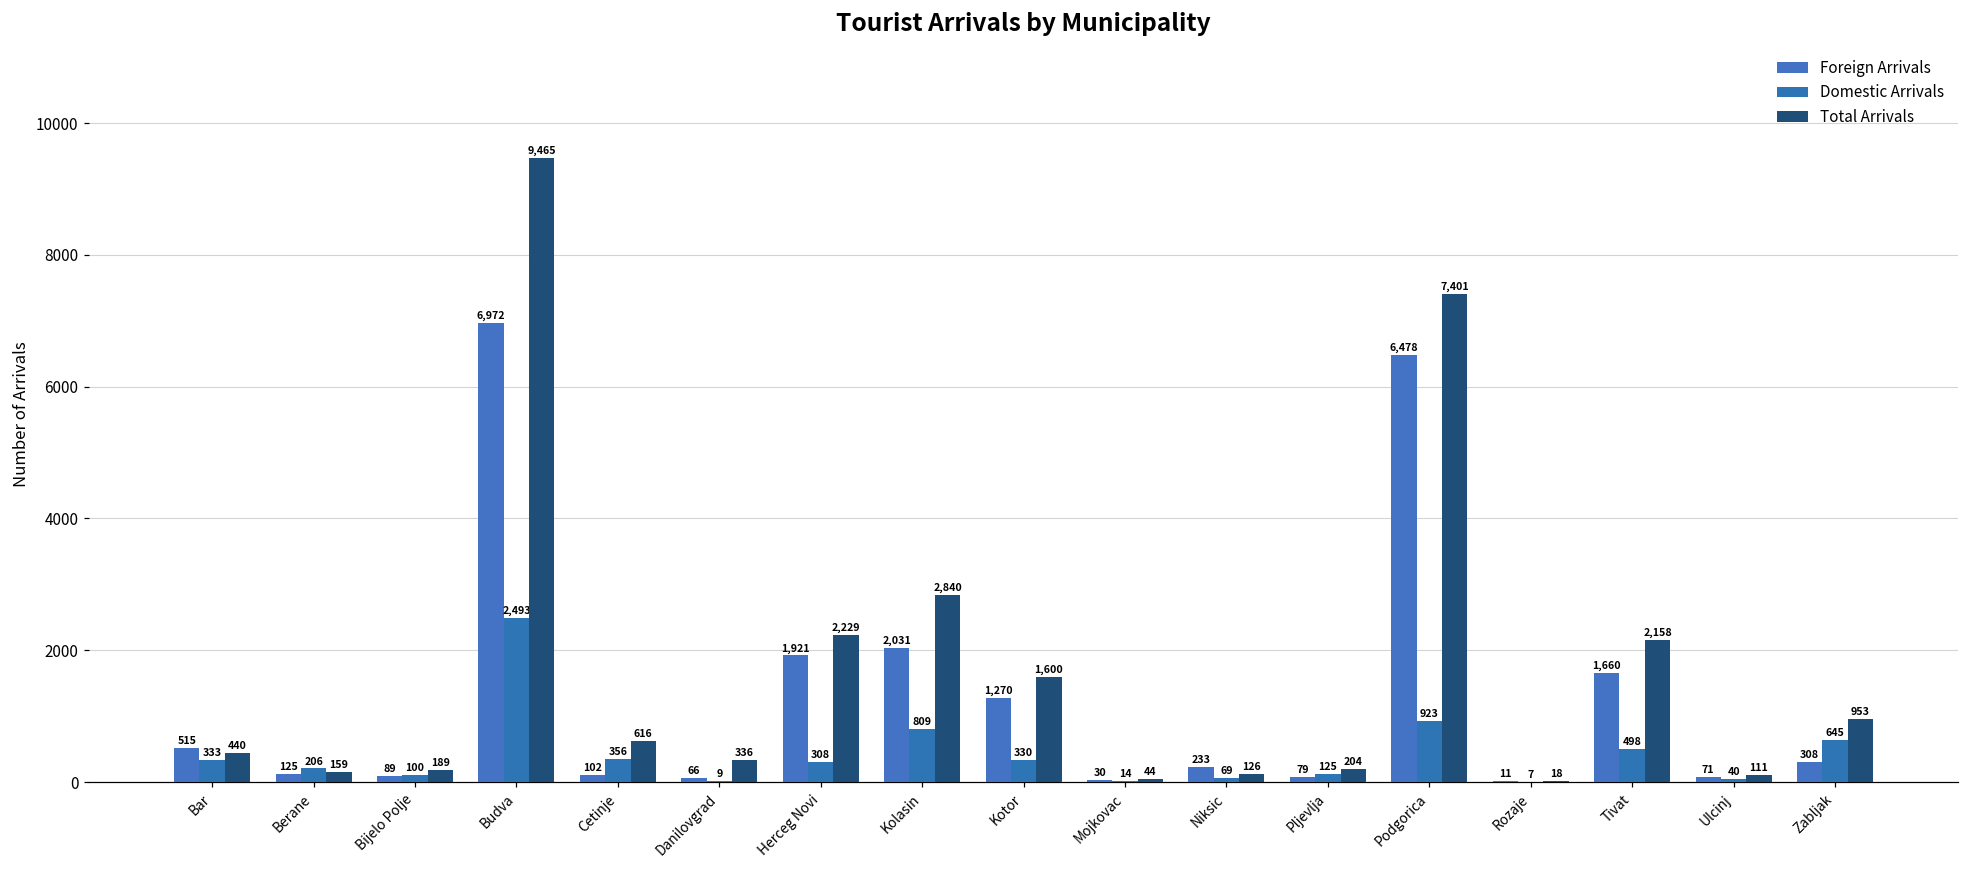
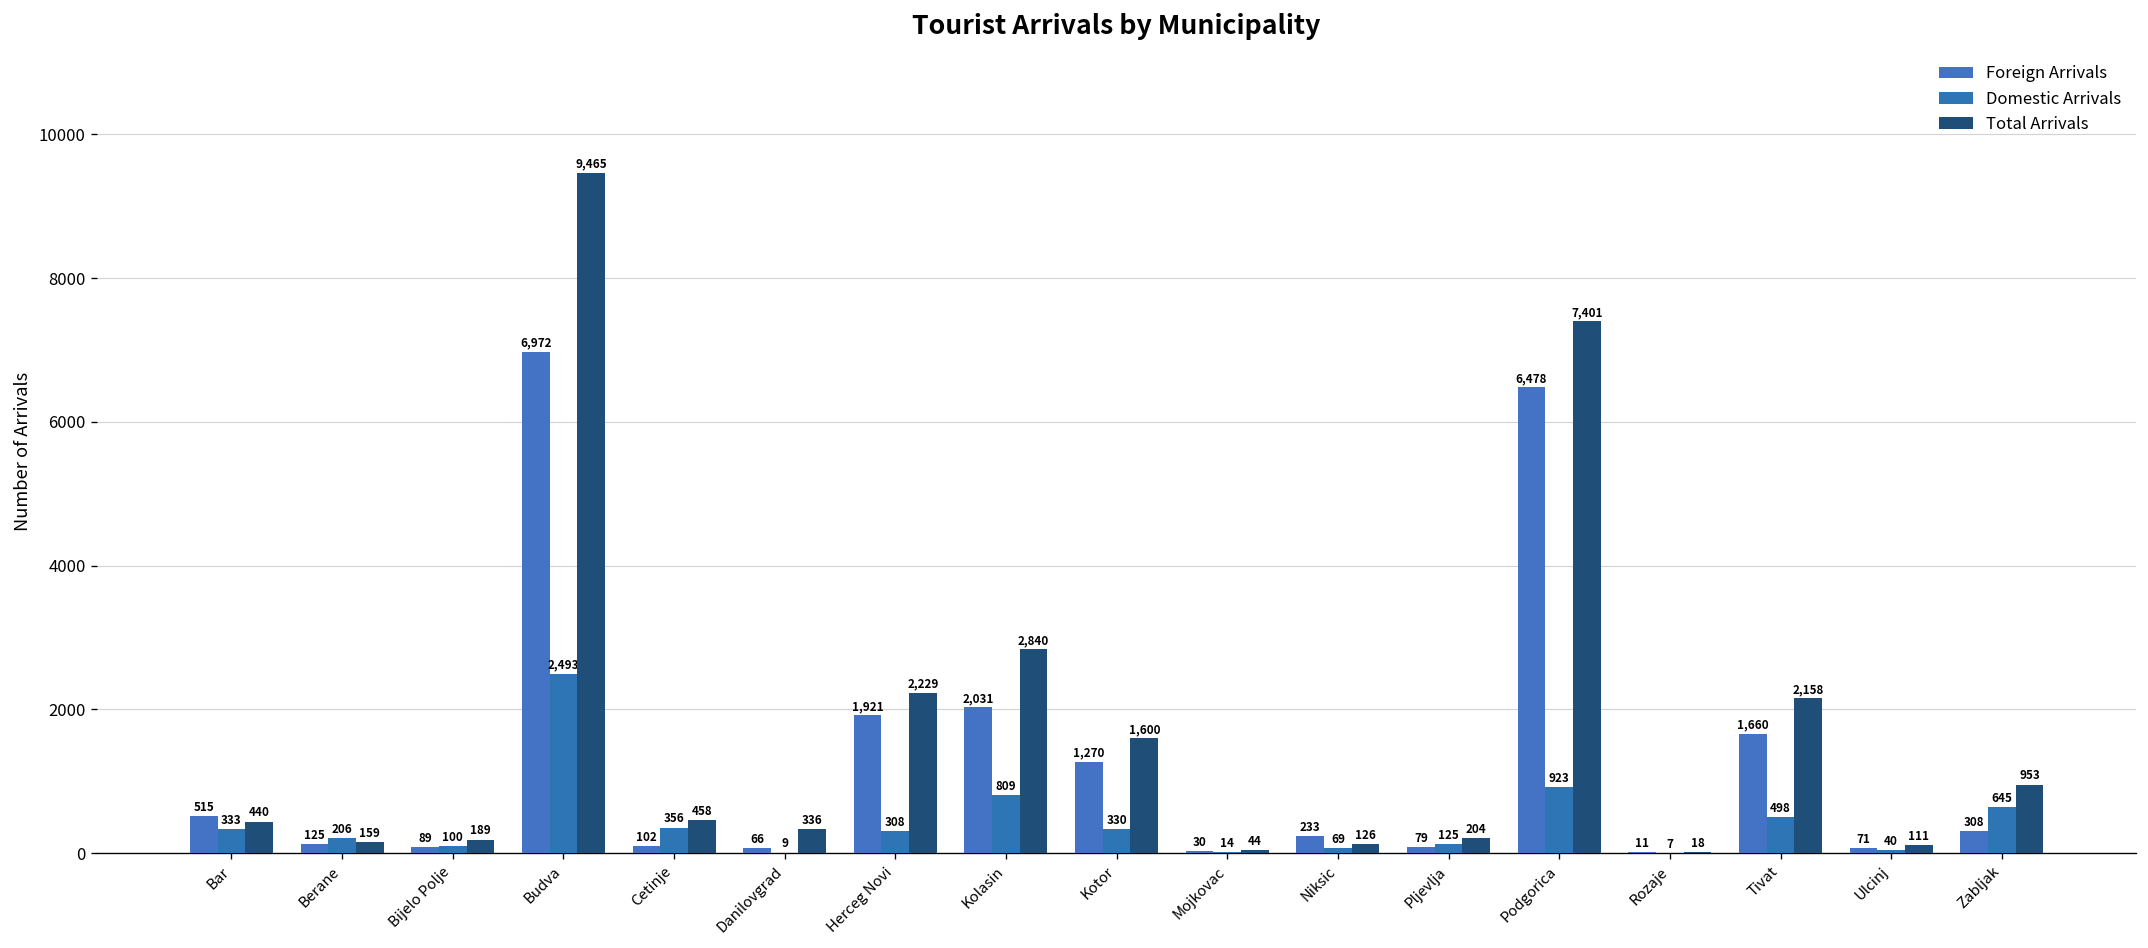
  {
    "Total Arrivals": {
      "Bar": "440",
      "Berane": "159",
      "Bijelo Polje": "189",
      "Budva": "9,465",
-     "Cetinje": "616",
+     "Cetinje": "458",
      "Danilovgrad": "336",
      "Herceg Novi": "2,229",
      "Kolasin": "2,840",
      "Kotor": "1,600",
      "Mojkovac": "44",
      "Niksic": "126",
      "Pljevlja": "204",
      "Podgorica": "7,401",
      "Rozaje": "18",
      "Tivat": "2,158",
      "Ulcinj": "111",
      "Zabljak": "953"
    }
  }
